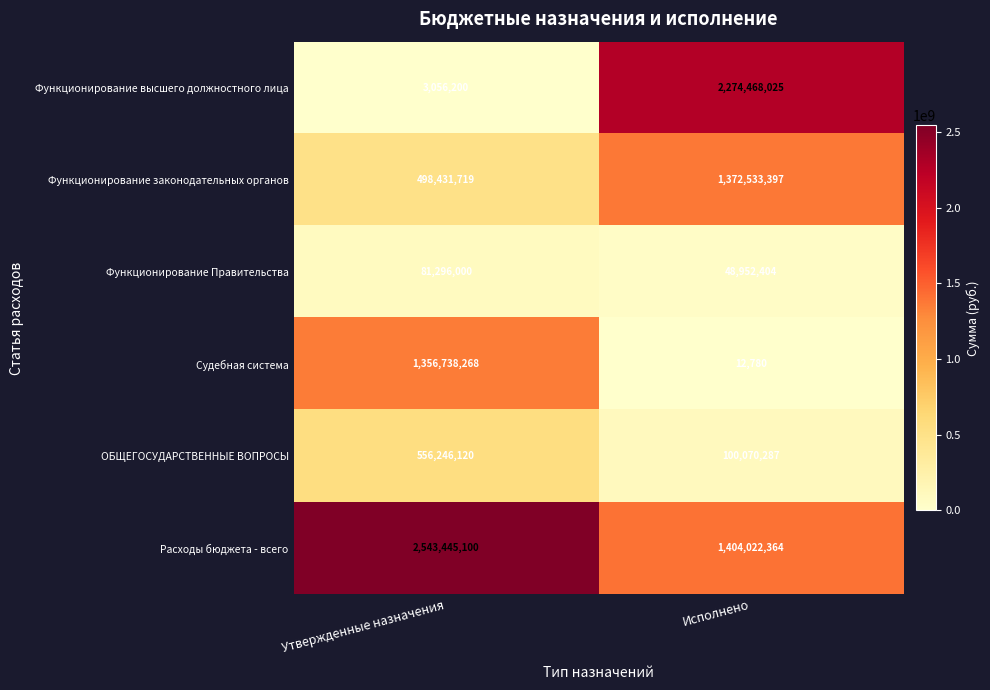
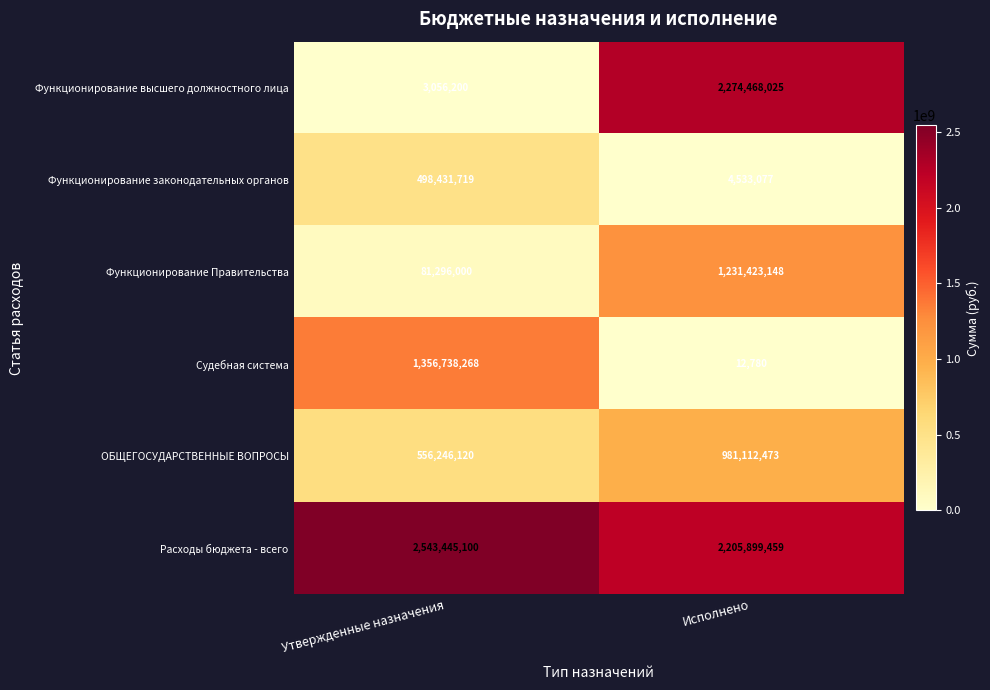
  {
    "Функционирование высшего должностного лица": {
      "Утвержденные назначения": "3,056,200",
      "Исполнено": "2,274,468,025"
    },
    "Функционирование законодательных органов": {
      "Утвержденные назначения": "498,431,719",
-     "Исполнено": "1,372,533,397"
+     "Исполнено": "4,533,077"
    },
    "Функционирование Правительства": {
      "Утвержденные назначения": "81,296,000",
-     "Исполнено": "48,952,404"
+     "Исполнено": "1,231,423,148"
    },
    "Судебная система": {
      "Утвержденные назначения": "1,356,738,268",
      "Исполнено": "12,780"
    },
    "ОБЩЕГОСУДАРСТВЕННЫЕ ВОПРОСЫ": {
      "Утвержденные назначения": "556,246,120",
-     "Исполнено": "100,070,287"
+     "Исполнено": "981,112,473"
    },
    "Расходы бюджета - всего": {
      "Утвержденные назначения": "2,543,445,100",
-     "Исполнено": "1,404,022,364"
+     "Исполнено": "2,205,899,459"
    }
  }
